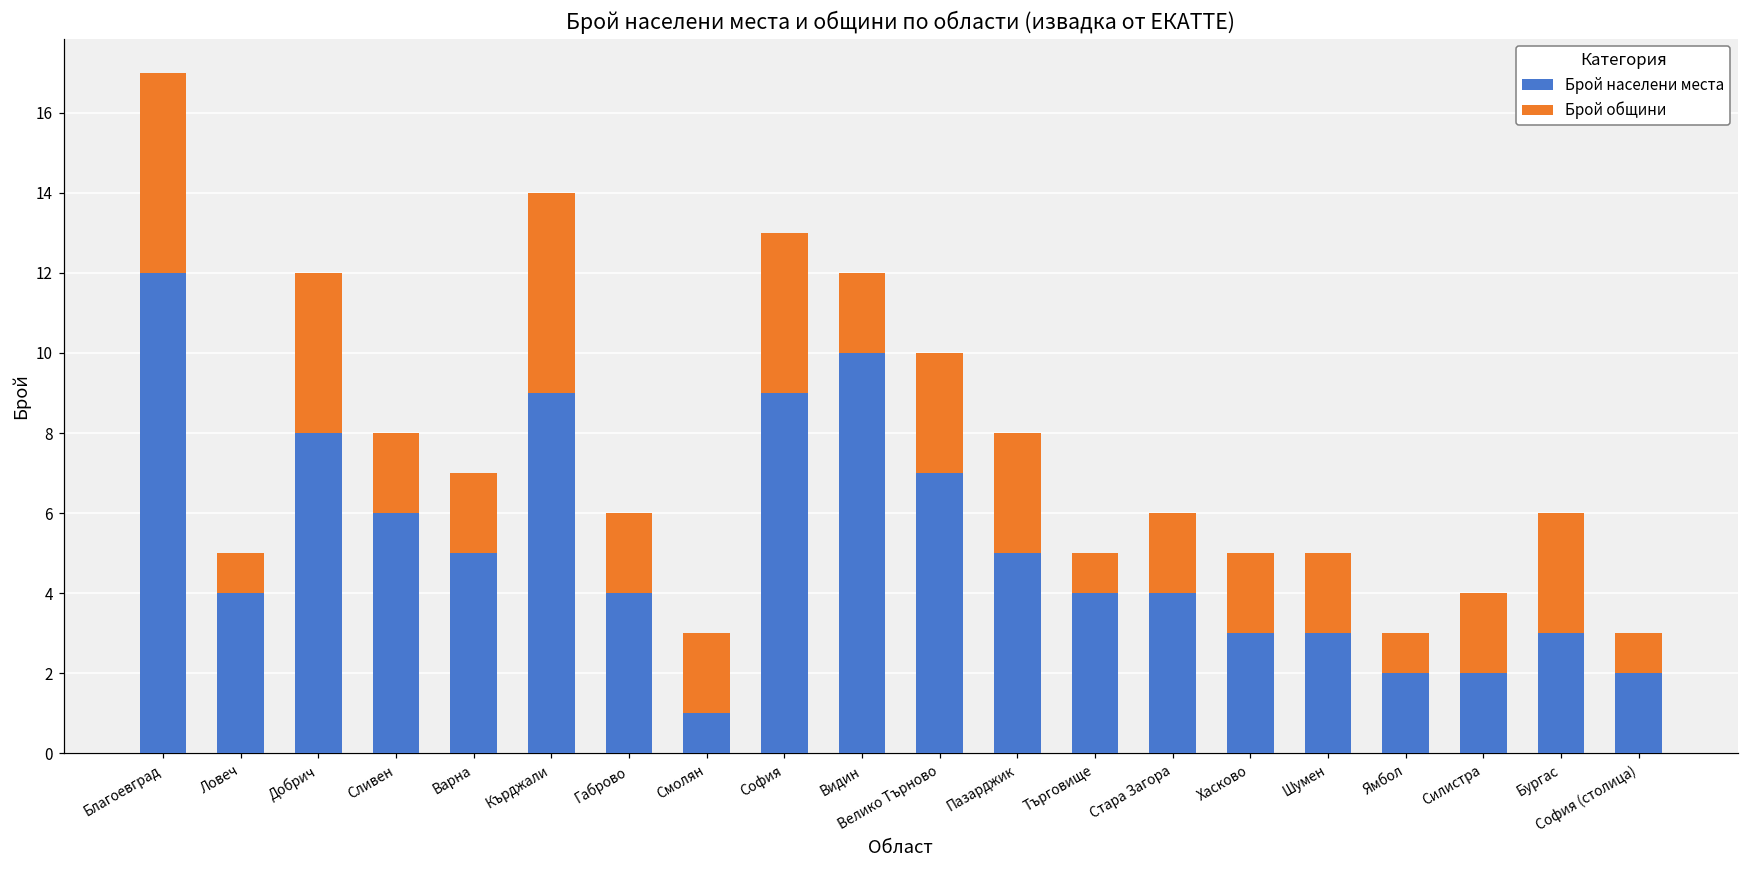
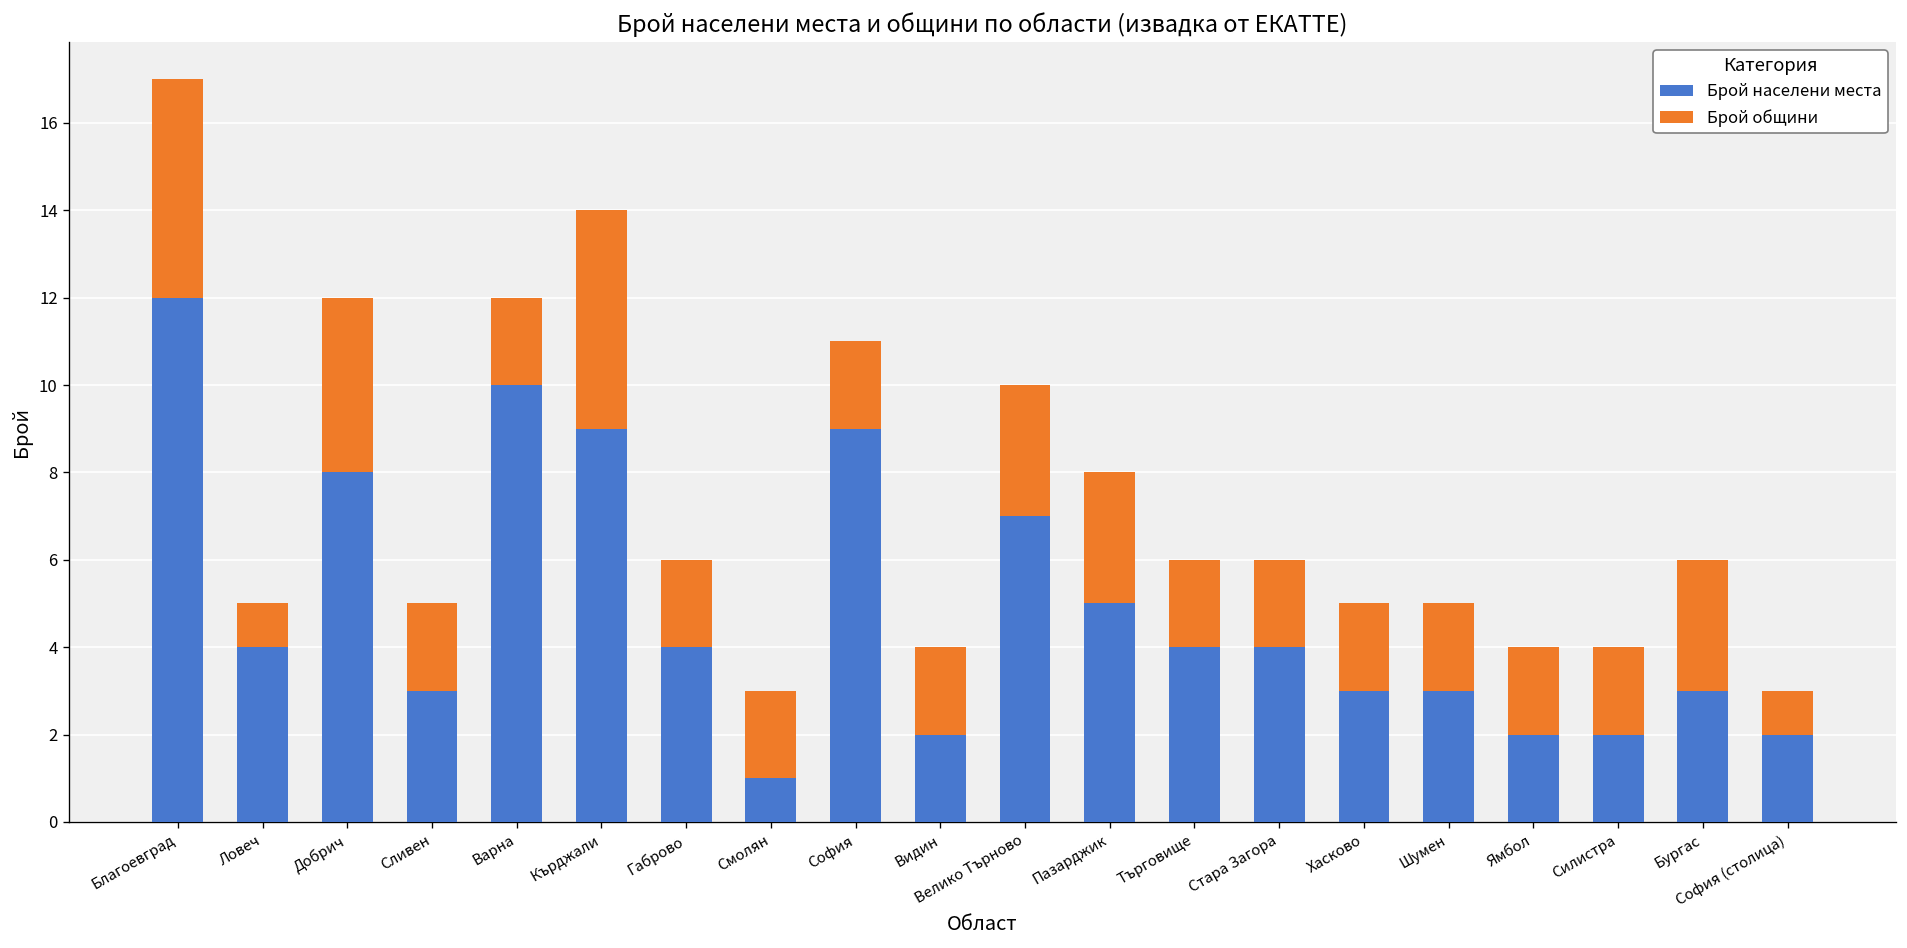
  {
    "Брой населени места": {
      "Благоевград": 12,
      "Ловеч": 4,
      "Добрич": 8,
-     "Сливен": 6,
-     "Варна": 5,
+     "Сливен": 3,
+     "Варна": 10,
      "Кърджали": 9,
      "Габрово": 4,
      "Смолян": 1,
      "София": 9,
-     "Видин": 10,
+     "Видин": 2,
      "Велико Търново": 7,
      "Пазарджик": 5,
      "Търговище": 4,
      "Стара Загора": 4,
      "Хасково": 3,
      "Шумен": 3,
      "Ямбол": 2,
      "Силистра": 2,
      "Бургас": 3,
      "София (столица)": 2
    },
    "Брой общини": {
      "Благоевград": 5,
      "Ловеч": 1,
      "Добрич": 4,
      "Сливен": 2,
      "Варна": 2,
      "Кърджали": 5,
      "Габрово": 2,
      "Смолян": 2,
-     "София": 4,
+     "София": 2,
      "Видин": 2,
      "Велико Търново": 3,
      "Пазарджик": 3,
-     "Търговище": 1,
+     "Търговище": 2,
      "Стара Загора": 2,
      "Хасково": 2,
      "Шумен": 2,
-     "Ямбол": 1,
+     "Ямбол": 2,
      "Силистра": 2,
      "Бургас": 3,
      "София (столица)": 1
    }
  }
